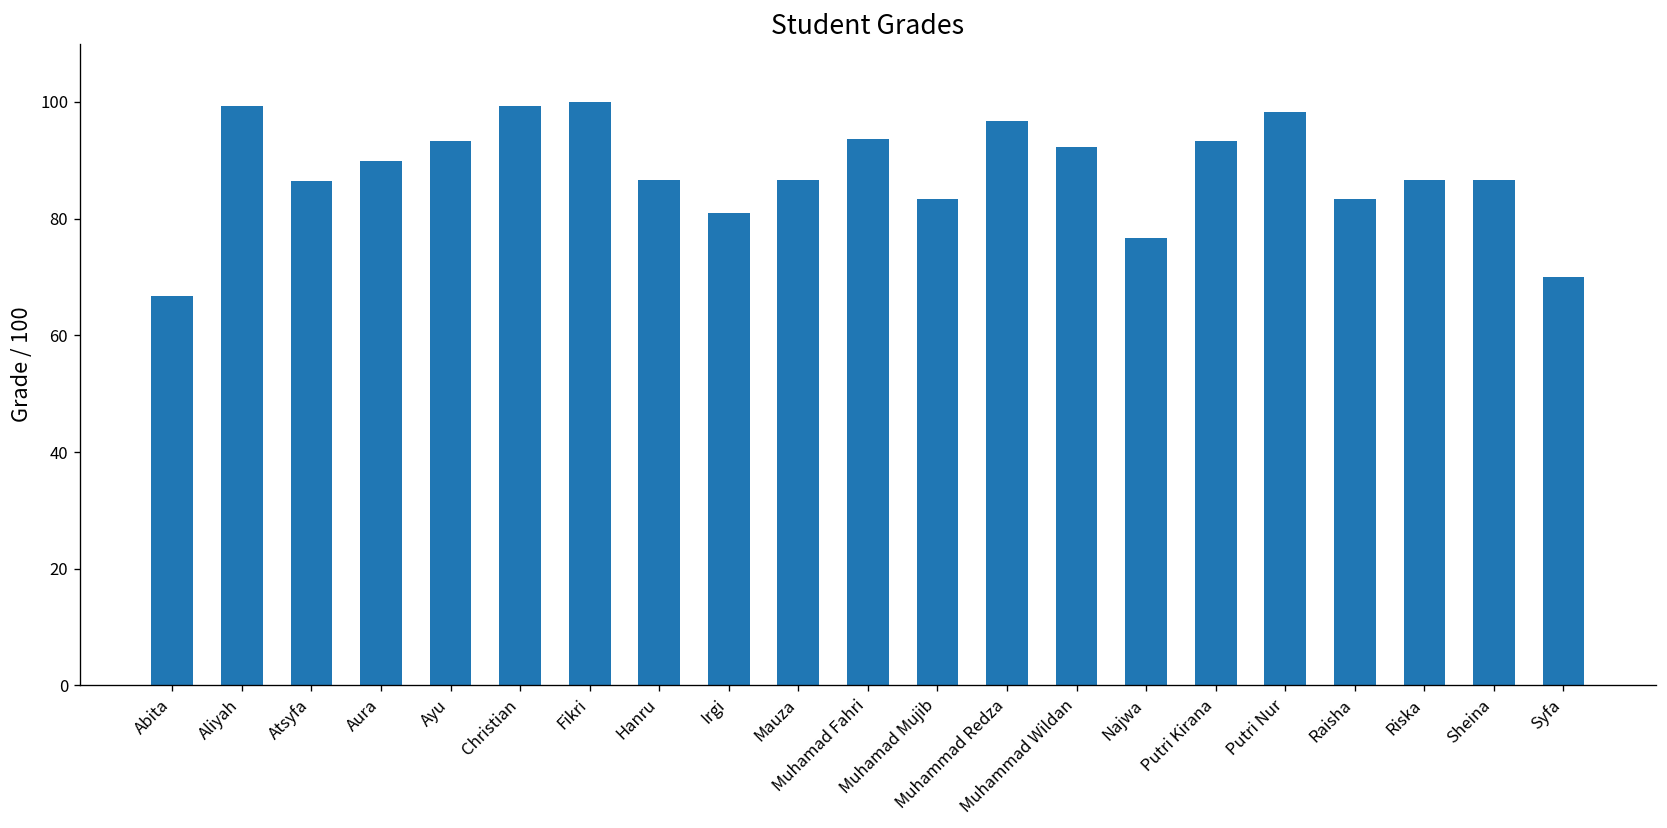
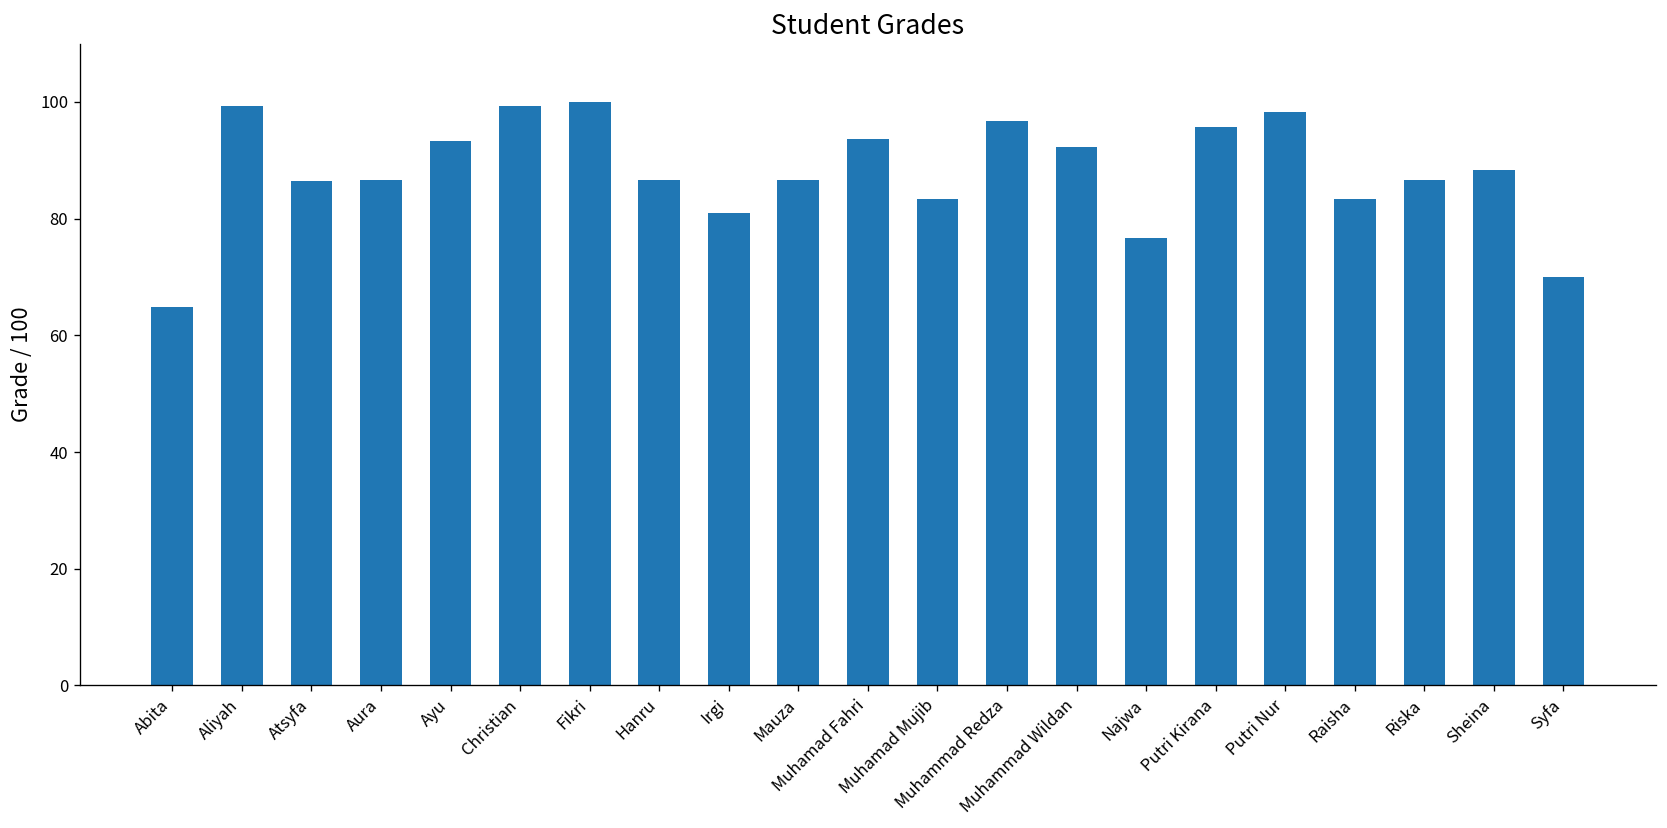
  {
-   "Abita": 67,
+   "Abita": 65,
    "Aliyah": 99,
    "Atsyfa": 86,
-   "Aura": 90,
+   "Aura": 87,
    "Ayu": 93,
    "Christian": 99,
    "Fikri": 100,
    "Hanru": 87,
    "Irgi": 81,
    "Mauza": 87,
    "Muhamad Fahri": 94,
    "Muhamad Mujib": 83,
    "Muhammad Redza": 97,
    "Muhammad Wildan": 92,
    "Najwa": 77,
-   "Putri Kirana": 93,
+   "Putri Kirana": 96,
    "Putri Nur": 98,
    "Raisha": 83,
    "Riska": 87,
-   "Sheina": 87,
+   "Sheina": 88,
    "Syfa": 70
  }
